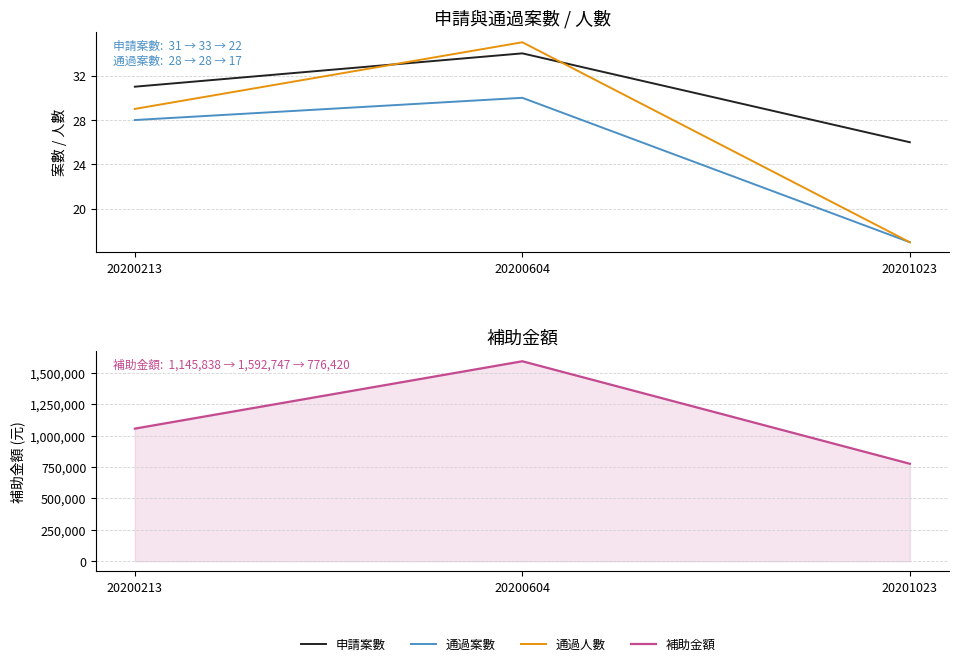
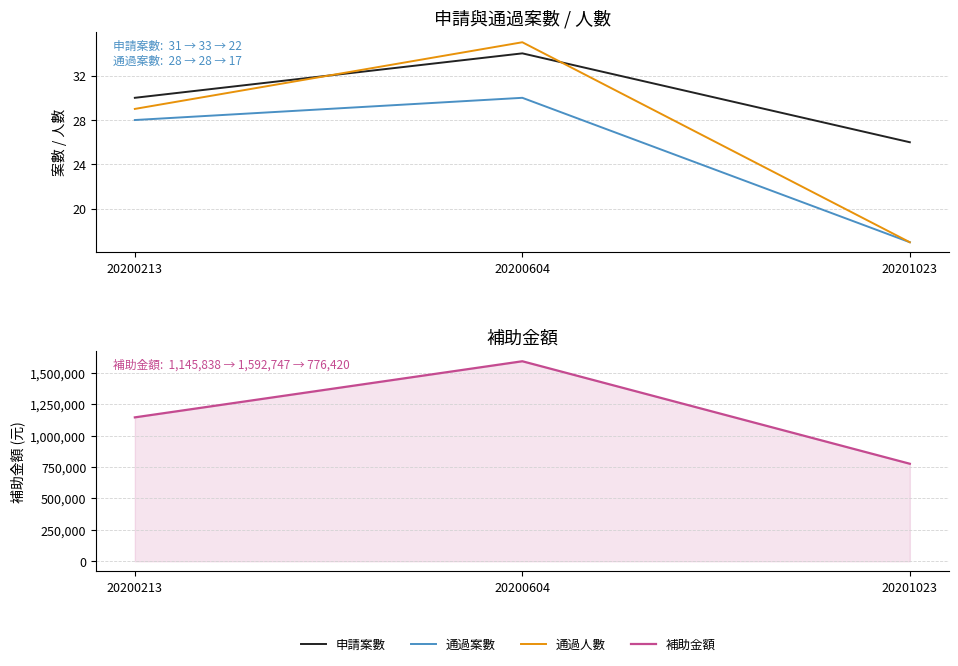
  {
    "申請與通過案數 / 人數": {
      "申請案數": {
-       "20200213": "31",
+       "20200213": "30",
        "20200604": "34",
        "20201023": "26"
      },
      "通過案數": {
        "20200213": "28",
        "20200604": "30"
      },
      "通過人數": {
        "20200213": "29",
        "20200604": "35"
      }
    },
    "補助金額": {
-     "20200213": "1,060,000",
+     "20200213": "1,150,000",
      "20200604": "1,590,000",
      "20201023": "780,000"
    }
  }
